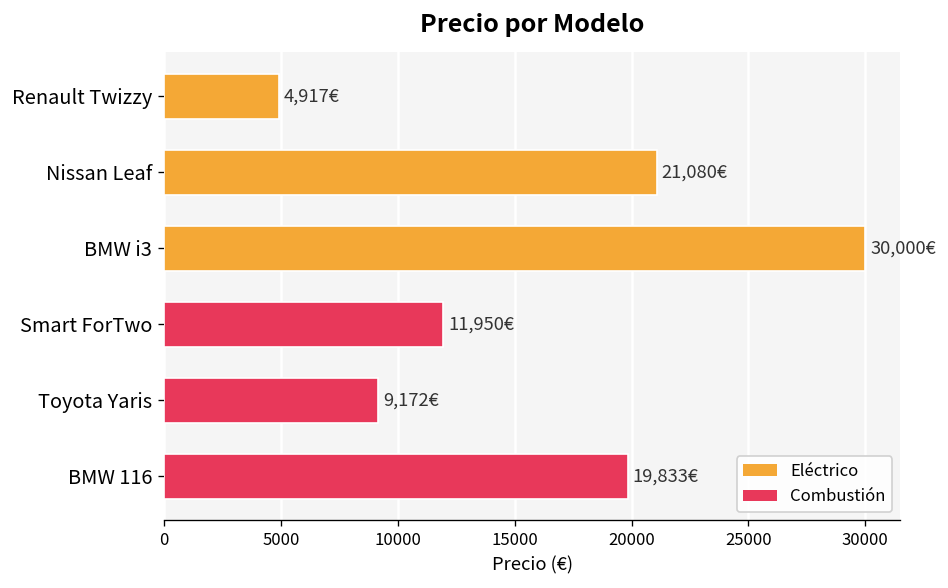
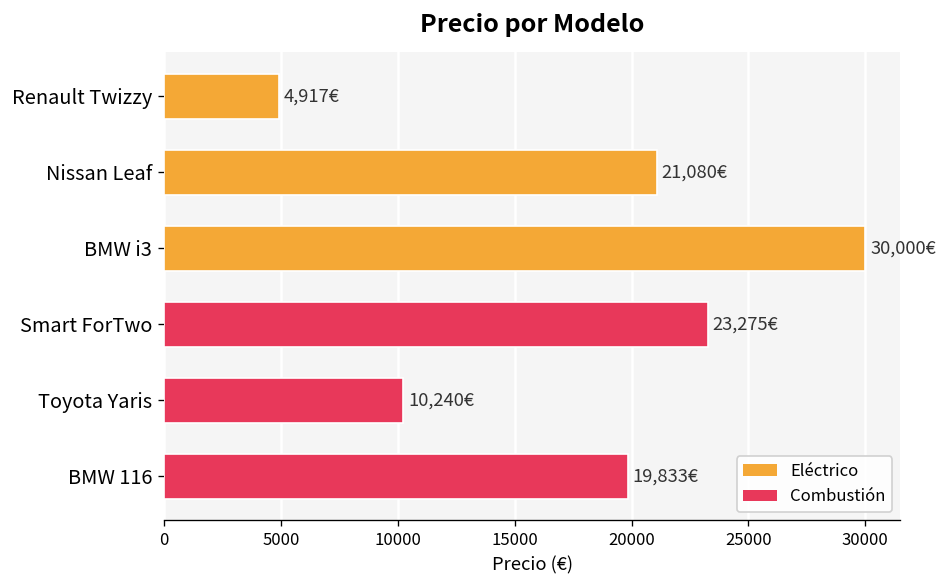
  {
    "Renault Twizzy": "4,917€",
    "Nissan Leaf": "21,080€",
    "BMW i3": "30,000€",
-   "Smart ForTwo": "11,950€",
-   "Toyota Yaris": "9,172€",
+   "Smart ForTwo": "23,275€",
+   "Toyota Yaris": "10,240€",
    "BMW 116": "19,833€"
  }
